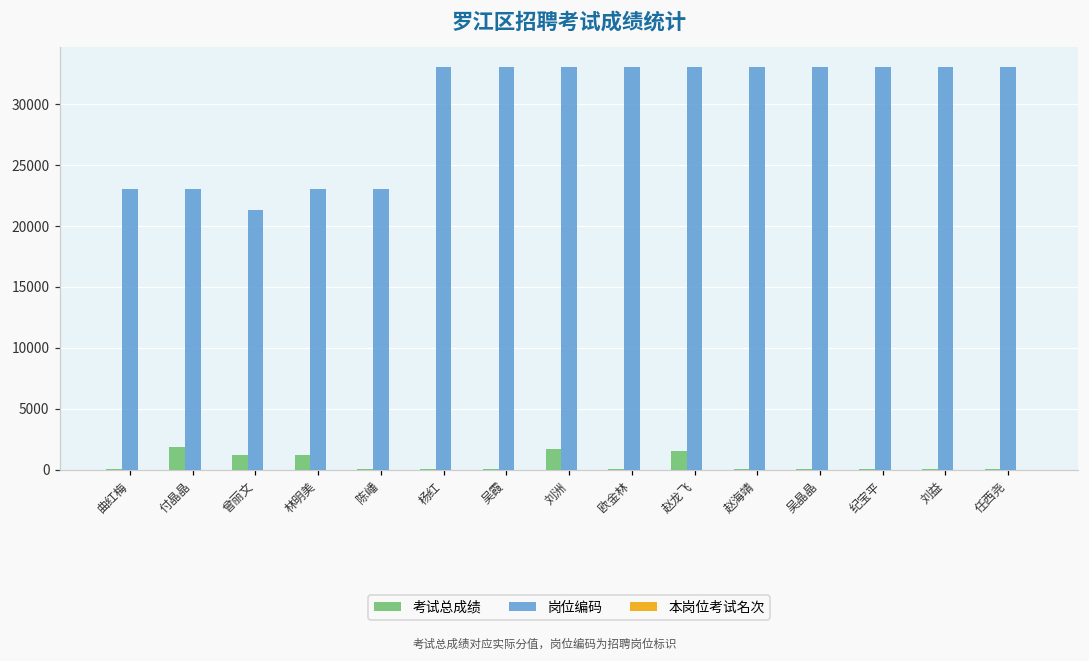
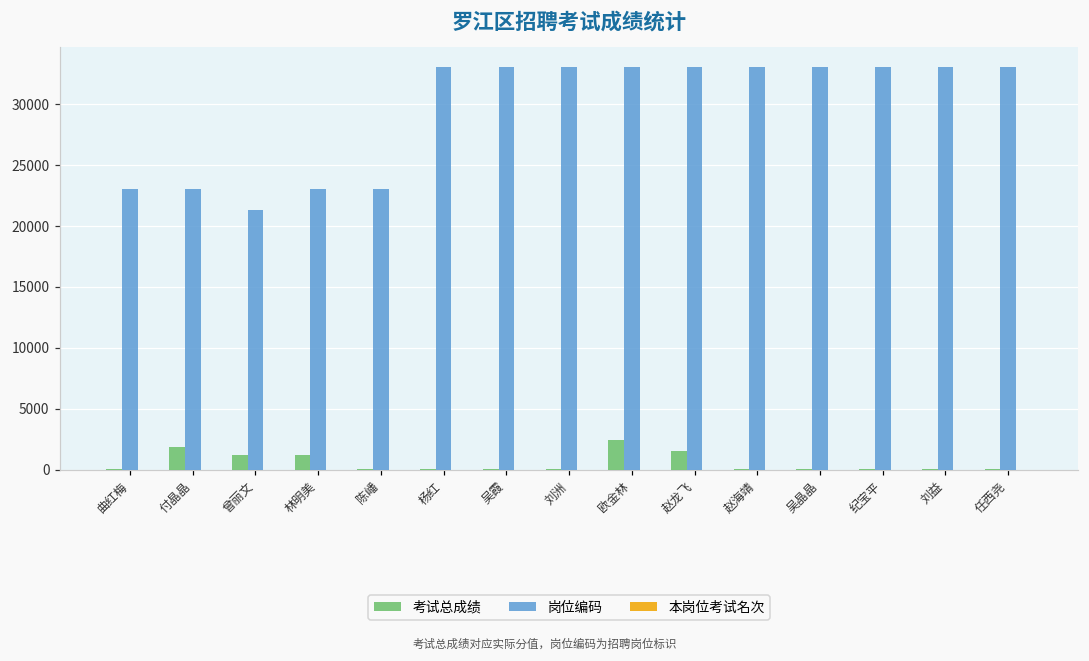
  {
    "考试总成绩": {
      "付晶晶": 1800,
      "曾丽文": 1200,
      "林明美": 1200,
-     "刘洲": 1700,
-     "欧金林": 100,
+     "刘洲": 100,
+     "欧金林": 2400,
      "赵龙飞": 1500
    },
    "岗位编码": {
      "曲红梅": 23000,
      "付晶晶": 23000,
      "曾丽文": 21300,
      "林明美": 23000,
      "陈嶓": 23000,
      "杨红": 33100,
      "吴霞": 33100,
      "刘洲": 33100,
      "欧金林": 33100,
      "赵龙飞": 33100,
      "赵海靖": 33100,
      "吴晶晶": 33100,
      "纪宝平": 33100,
      "刘益": 33100,
      "任西尧": 33100
    }
  }
